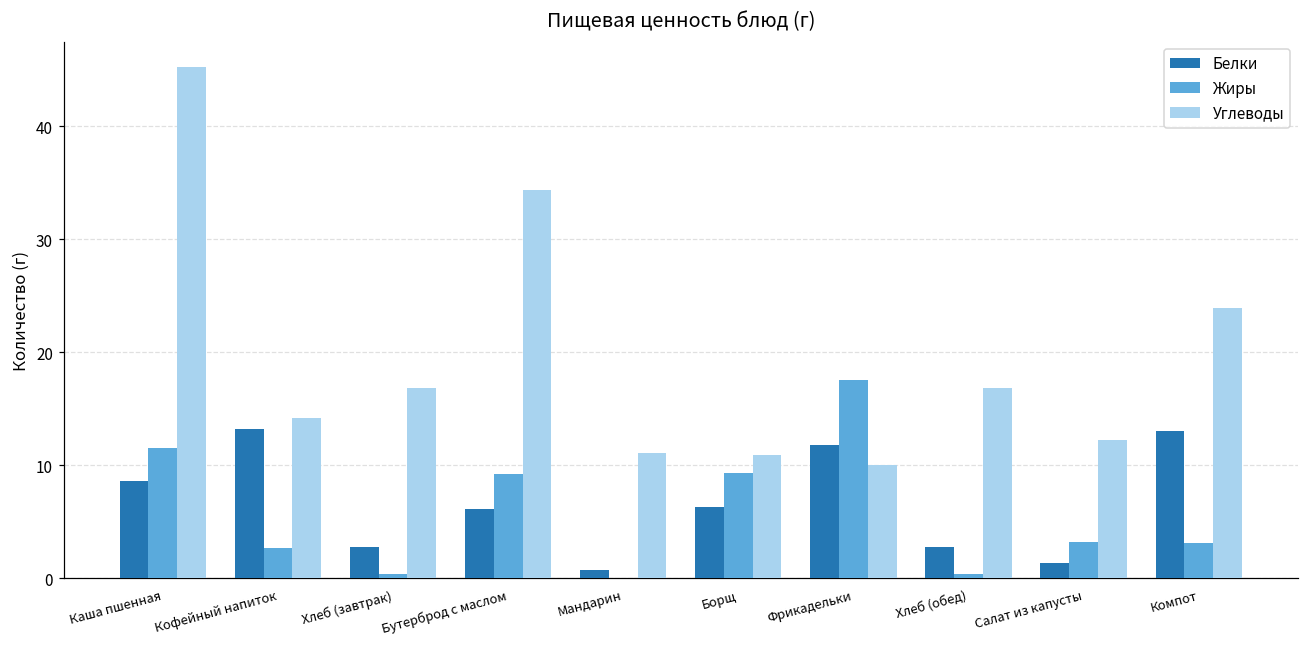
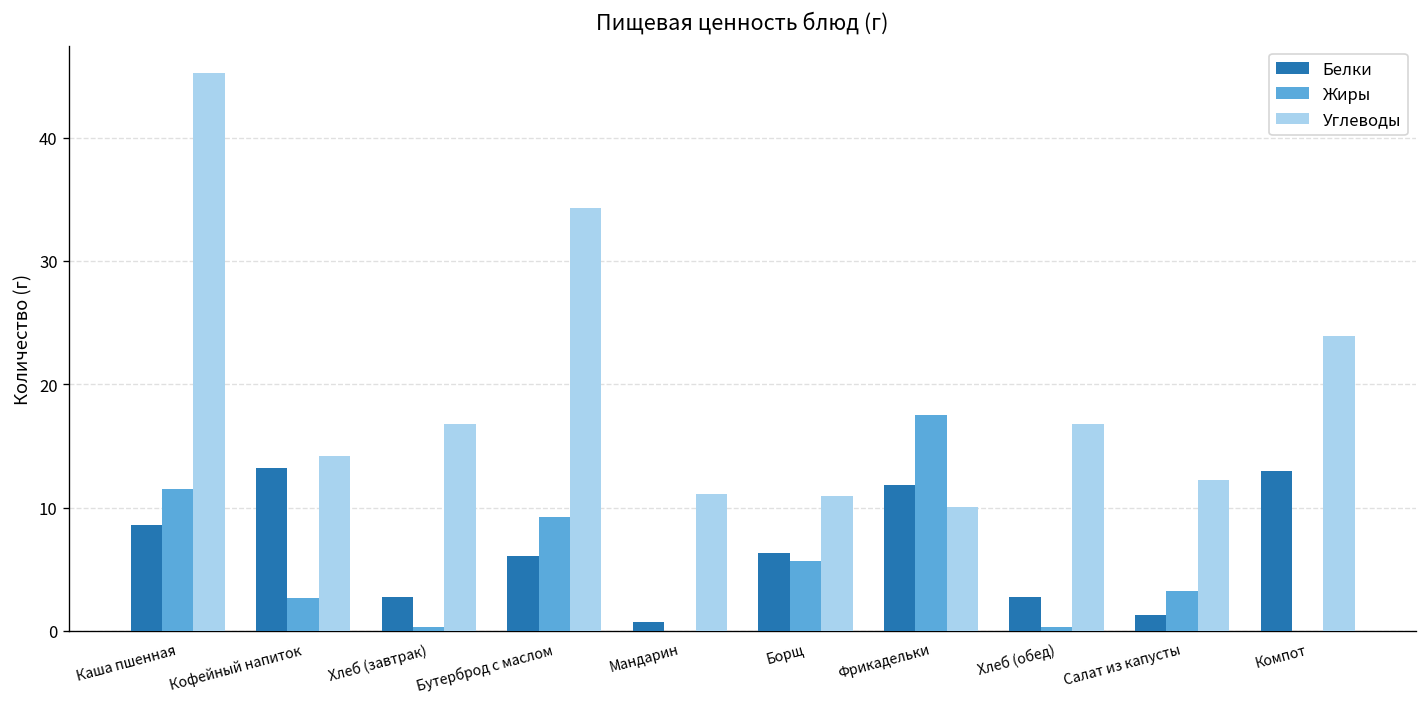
  {
    "Белки": {
      "Каша пшенная": 8.6,
      "Кофейный напиток": 13.2,
      "Хлеб (завтрак)": 2.8,
      "Бутерброд с маслом": 6.1,
      "Мандарин": 0.7,
      "Борщ": 6.3,
      "Фрикадельки": 11.8,
      "Хлеб (обед)": 2.8,
      "Салат из капусты": 1.3,
      "Компот": 13.0
    },
    "Жиры": {
      "Каша пшенная": 11.5,
      "Кофейный напиток": 2.7,
      "Хлеб (завтрак)": 0.4,
      "Бутерброд с маслом": 9.2,
      "Мандарин": 0.0,
-     "Борщ": 9.3,
+     "Борщ": 5.7,
      "Фрикадельки": 17.5,
      "Хлеб (обед)": 0.4,
      "Салат из капусты": 3.2,
-     "Компот": 3.1
+     "Компот": 0.0
    },
    "Углеводы": {
      "Каша пшенная": 45.2,
      "Кофейный напиток": 14.2,
      "Хлеб (завтрак)": 16.8,
      "Бутерброд с маслом": 34.3,
      "Мандарин": 11.1,
      "Борщ": 10.9,
      "Фрикадельки": 10.0,
      "Хлеб (обед)": 16.8,
      "Салат из капусты": 12.2,
      "Компот": 23.9
    }
  }
